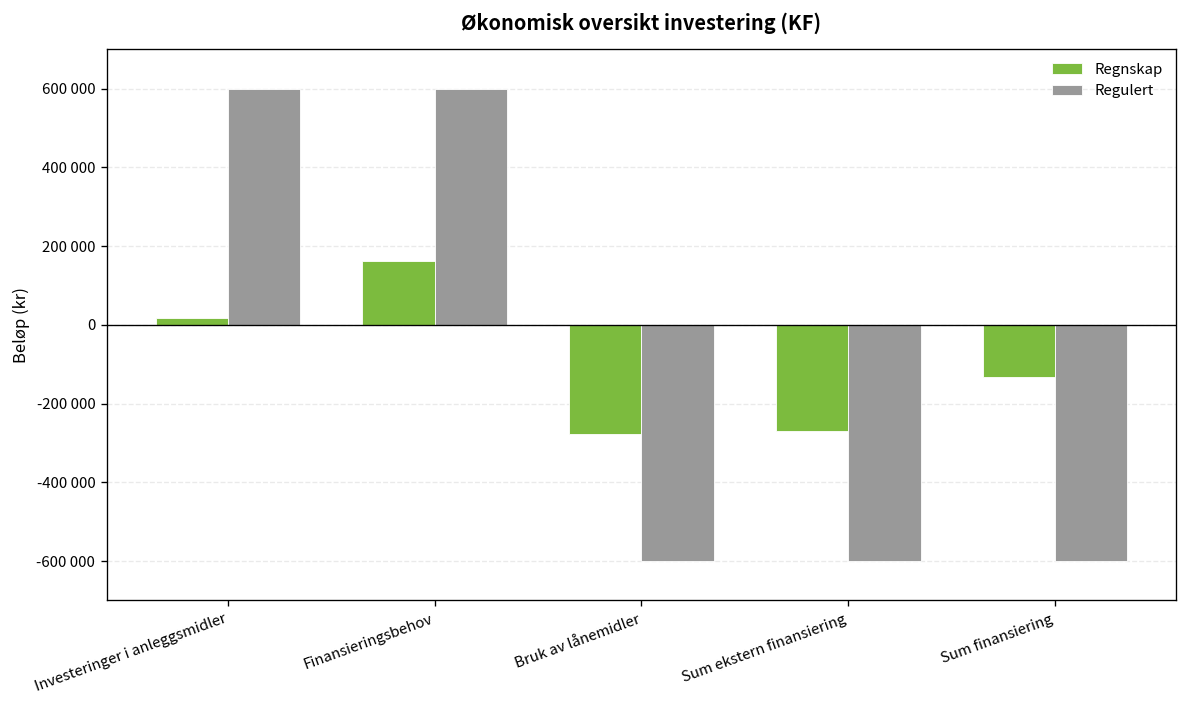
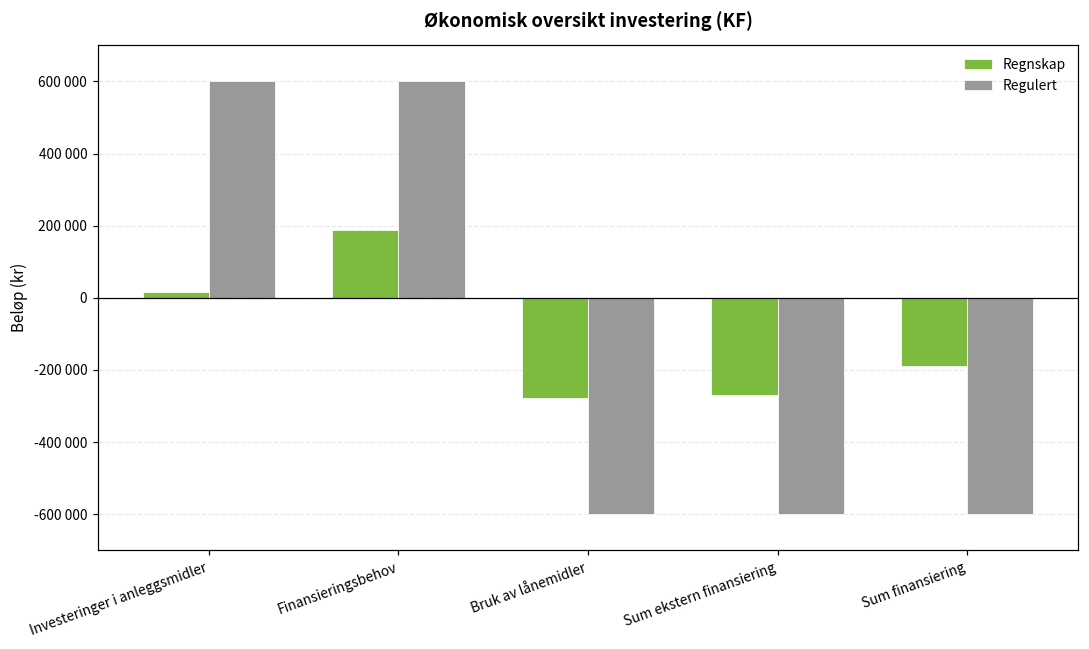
  {
    "Regnskap": {
      "Investeringer i anleggsmidler": 20000,
-     "Finansieringsbehov": 160000,
+     "Finansieringsbehov": 190000,
      "Bruk av lånemidler": -280000,
      "Sum ekstern finansiering": -270000,
-     "Sum finansiering": -130000
+     "Sum finansiering": -190000
    },
    "Regulert": {
      "Investeringer i anleggsmidler": 600000,
      "Finansieringsbehov": 600000,
      "Bruk av lånemidler": -600000,
      "Sum ekstern finansiering": -600000,
      "Sum finansiering": -600000
    }
  }
